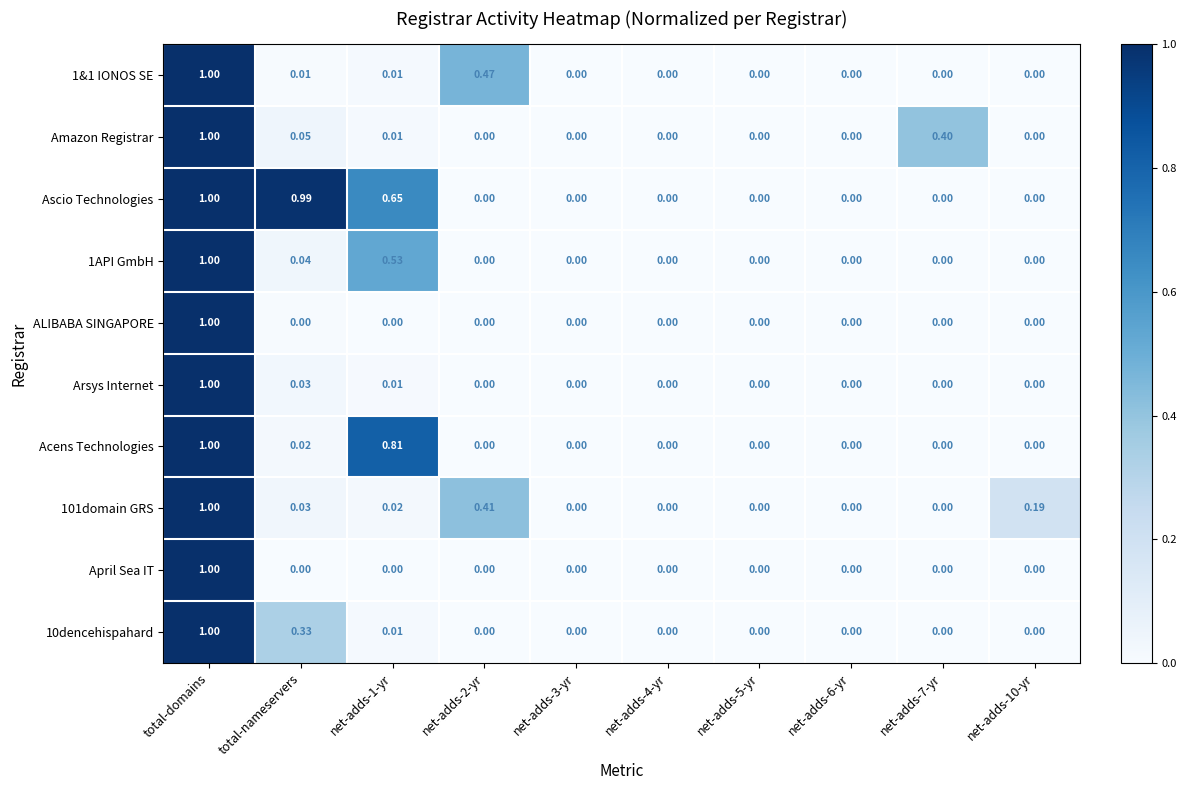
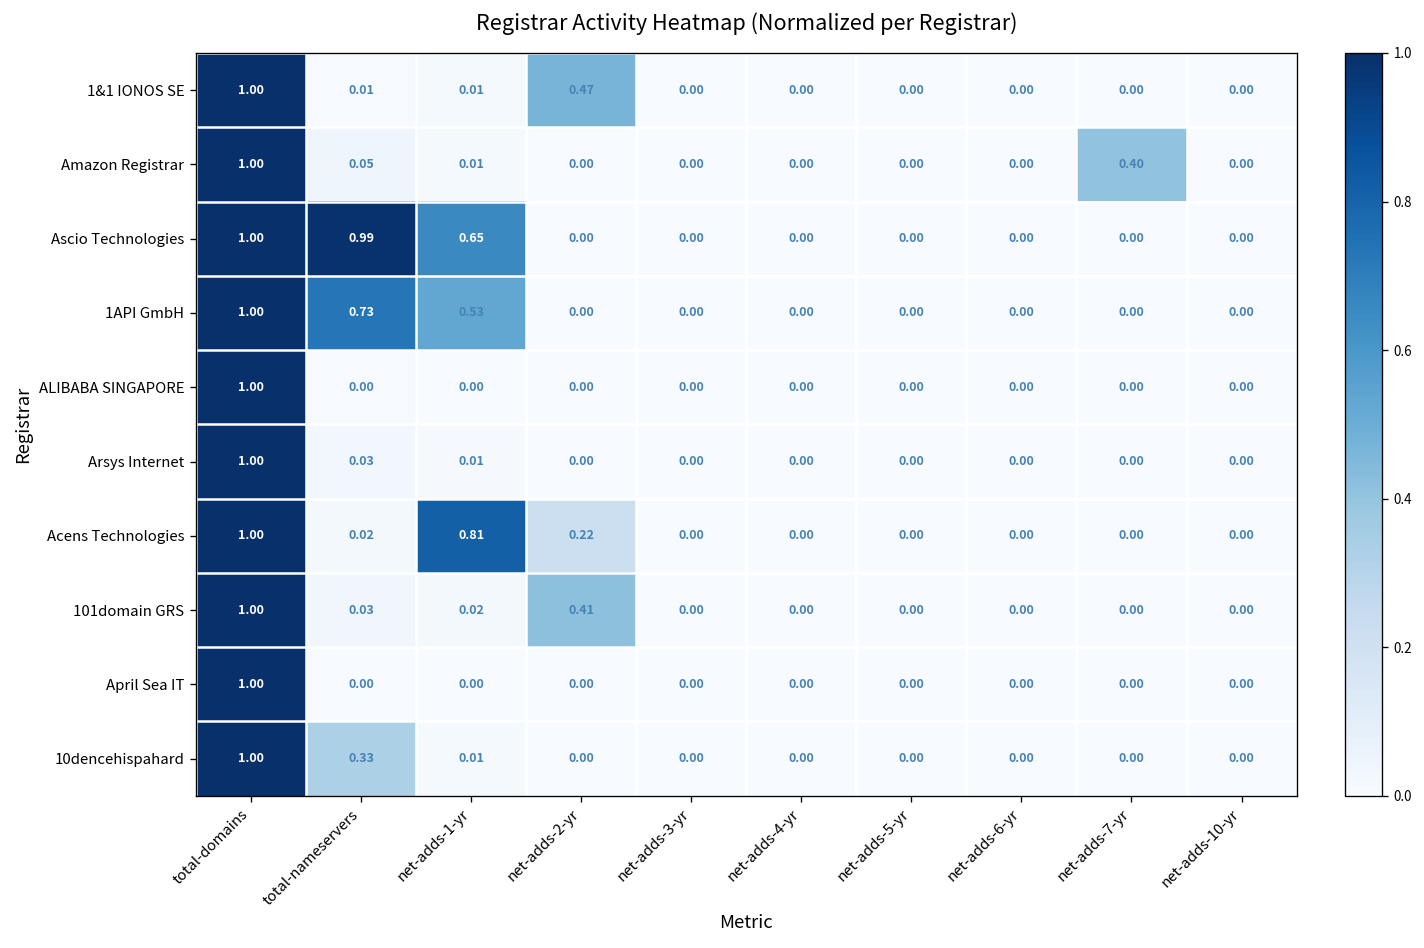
  {
    "1&1 IONOS SE": {
      "total-domains": 1.00,
      "total-nameservers": 0.01,
      "net-adds-1-yr": 0.01,
      "net-adds-2-yr": 0.47,
      "net-adds-3-yr": 0.00,
      "net-adds-4-yr": 0.00,
      "net-adds-5-yr": 0.00,
      "net-adds-6-yr": 0.00,
      "net-adds-7-yr": 0.00,
      "net-adds-10-yr": 0.00
    },
    "Amazon Registrar": {
      "total-domains": 1.00,
      "total-nameservers": 0.05,
      "net-adds-1-yr": 0.01,
      "net-adds-2-yr": 0.00,
      "net-adds-3-yr": 0.00,
      "net-adds-4-yr": 0.00,
      "net-adds-5-yr": 0.00,
      "net-adds-6-yr": 0.00,
      "net-adds-7-yr": 0.40,
      "net-adds-10-yr": 0.00
    },
    "Ascio Technologies": {
      "total-domains": 1.00,
      "total-nameservers": 0.99,
      "net-adds-1-yr": 0.65,
      "net-adds-2-yr": 0.00,
      "net-adds-3-yr": 0.00,
      "net-adds-4-yr": 0.00,
      "net-adds-5-yr": 0.00,
      "net-adds-6-yr": 0.00,
      "net-adds-7-yr": 0.00,
      "net-adds-10-yr": 0.00
    },
    "1API GmbH": {
      "total-domains": 1.00,
-     "total-nameservers": 0.04,
+     "total-nameservers": 0.73,
      "net-adds-2-yr": 0.00,
      "net-adds-3-yr": 0.00,
      "net-adds-4-yr": 0.00,
      "net-adds-5-yr": 0.00,
      "net-adds-6-yr": 0.00,
      "net-adds-7-yr": 0.00,
      "net-adds-10-yr": 0.00
    },
    "ALIBABA SINGAPORE": {
      "total-domains": 1.00,
      "total-nameservers": 0.00,
      "net-adds-1-yr": 0.00,
      "net-adds-2-yr": 0.00,
      "net-adds-3-yr": 0.00,
      "net-adds-4-yr": 0.00,
      "net-adds-5-yr": 0.00,
      "net-adds-6-yr": 0.00,
      "net-adds-7-yr": 0.00,
      "net-adds-10-yr": 0.00
    },
    "Arsys Internet": {
      "total-domains": 1.00,
      "total-nameservers": 0.03,
      "net-adds-1-yr": 0.01,
      "net-adds-2-yr": 0.00,
      "net-adds-3-yr": 0.00,
      "net-adds-4-yr": 0.00,
      "net-adds-5-yr": 0.00,
      "net-adds-6-yr": 0.00,
      "net-adds-7-yr": 0.00,
      "net-adds-10-yr": 0.00
    },
    "Acens Technologies": {
      "total-domains": 1.00,
      "total-nameservers": 0.02,
      "net-adds-1-yr": 0.81,
-     "net-adds-2-yr": 0.00,
+     "net-adds-2-yr": 0.22,
      "net-adds-3-yr": 0.00,
      "net-adds-4-yr": 0.00,
      "net-adds-5-yr": 0.00,
      "net-adds-6-yr": 0.00,
      "net-adds-7-yr": 0.00,
      "net-adds-10-yr": 0.00
    },
    "101domain GRS": {
      "total-domains": 1.00,
      "total-nameservers": 0.03,
      "net-adds-1-yr": 0.02,
      "net-adds-2-yr": 0.41,
      "net-adds-3-yr": 0.00,
      "net-adds-4-yr": 0.00,
      "net-adds-5-yr": 0.00,
      "net-adds-6-yr": 0.00,
      "net-adds-7-yr": 0.00,
-     "net-adds-10-yr": 0.19
+     "net-adds-10-yr": 0.00
    },
    "April Sea IT": {
      "total-domains": 1.00,
      "total-nameservers": 0.00,
      "net-adds-1-yr": 0.00,
      "net-adds-2-yr": 0.00,
      "net-adds-3-yr": 0.00,
      "net-adds-4-yr": 0.00,
      "net-adds-5-yr": 0.00,
      "net-adds-6-yr": 0.00,
      "net-adds-7-yr": 0.00,
      "net-adds-10-yr": 0.00
    },
    "10dencehispahard": {
      "total-domains": 1.00,
      "total-nameservers": 0.33,
      "net-adds-1-yr": 0.01,
      "net-adds-2-yr": 0.00,
      "net-adds-3-yr": 0.00,
      "net-adds-4-yr": 0.00,
      "net-adds-5-yr": 0.00,
      "net-adds-6-yr": 0.00,
      "net-adds-7-yr": 0.00,
      "net-adds-10-yr": 0.00
    }
  }
